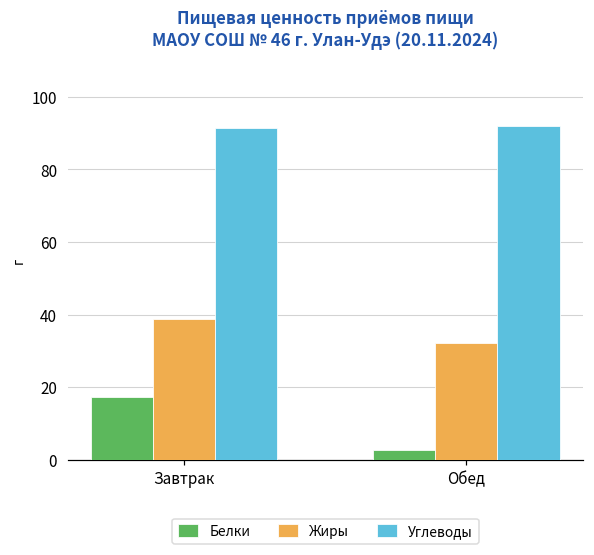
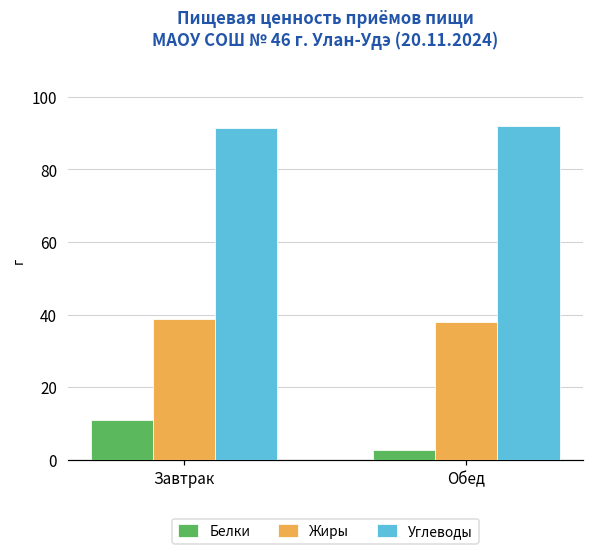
  {
    "Белки": {
-     "Завтрак": 17,
+     "Завтрак": 11,
      "Обед": 3
    },
    "Жиры": {
      "Завтрак": 39,
-     "Обед": 32
+     "Обед": 38
    },
    "Углеводы": {
      "Завтрак": 91,
      "Обед": 92
    }
  }
